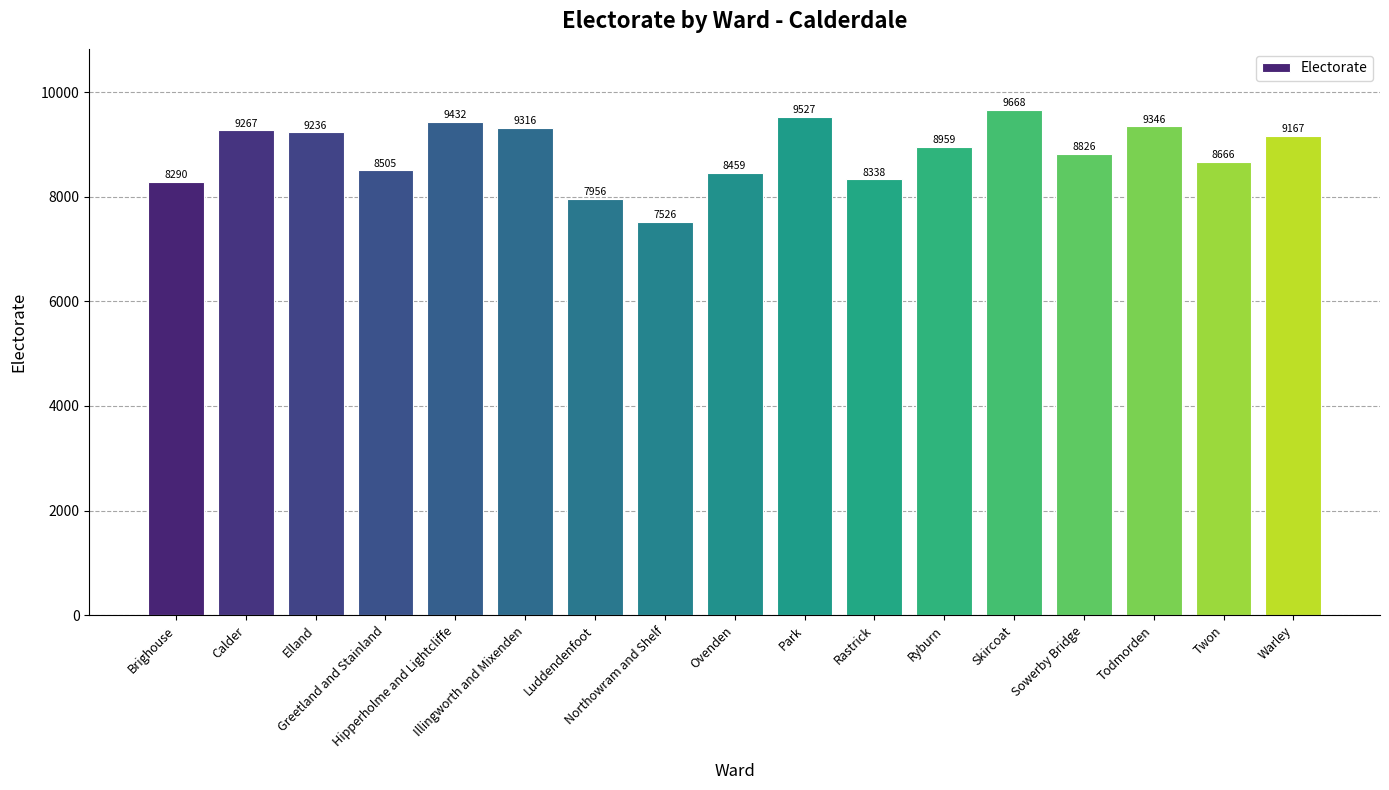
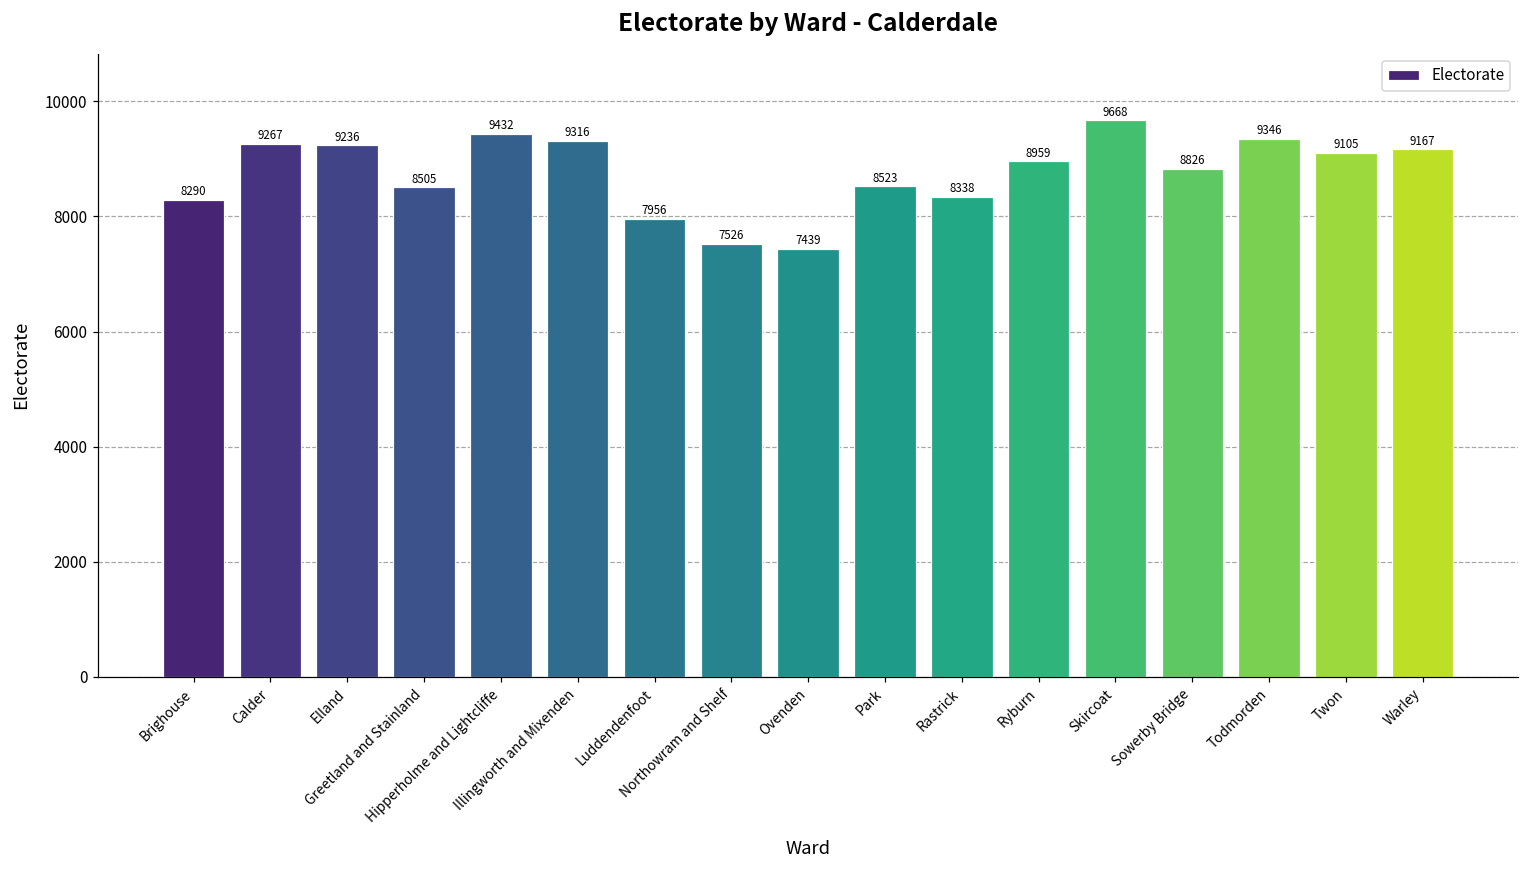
  {
    "Brighouse": 8290,
    "Calder": 9267,
    "Elland": 9236,
    "Greetland and Stainland": 8505,
    "Hipperholme and Lightcliffe": 9432,
    "Illingworth and Mixenden": 9316,
    "Luddendenfoot": 7956,
    "Northowram and Shelf": 7526,
-   "Ovenden": 8459,
-   "Park": 9527,
+   "Ovenden": 7439,
+   "Park": 8523,
    "Rastrick": 8338,
    "Ryburn": 8959,
    "Skircoat": 9668,
    "Sowerby Bridge": 8826,
    "Todmorden": 9346,
-   "Twon": 8666,
+   "Twon": 9105,
    "Warley": 9167
  }
